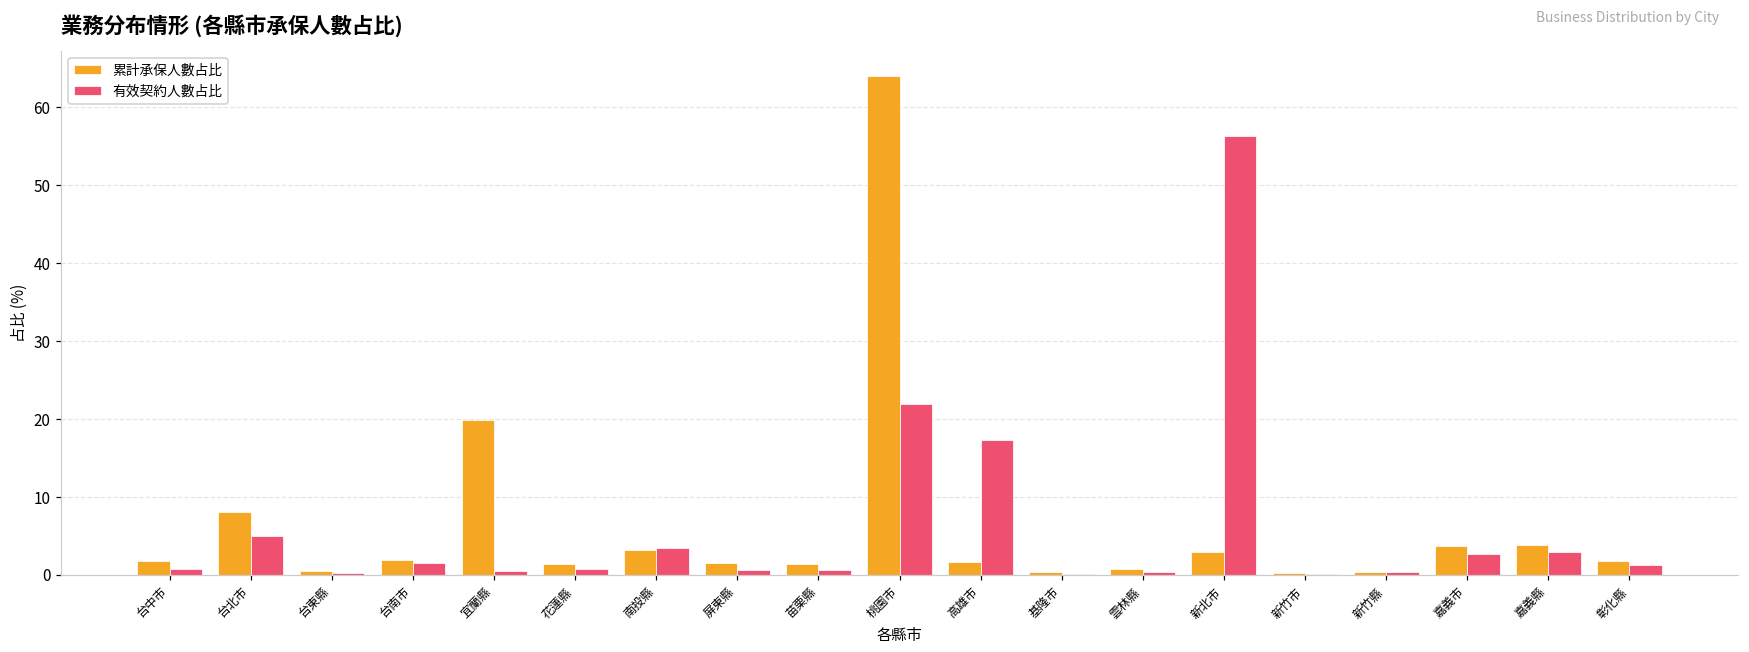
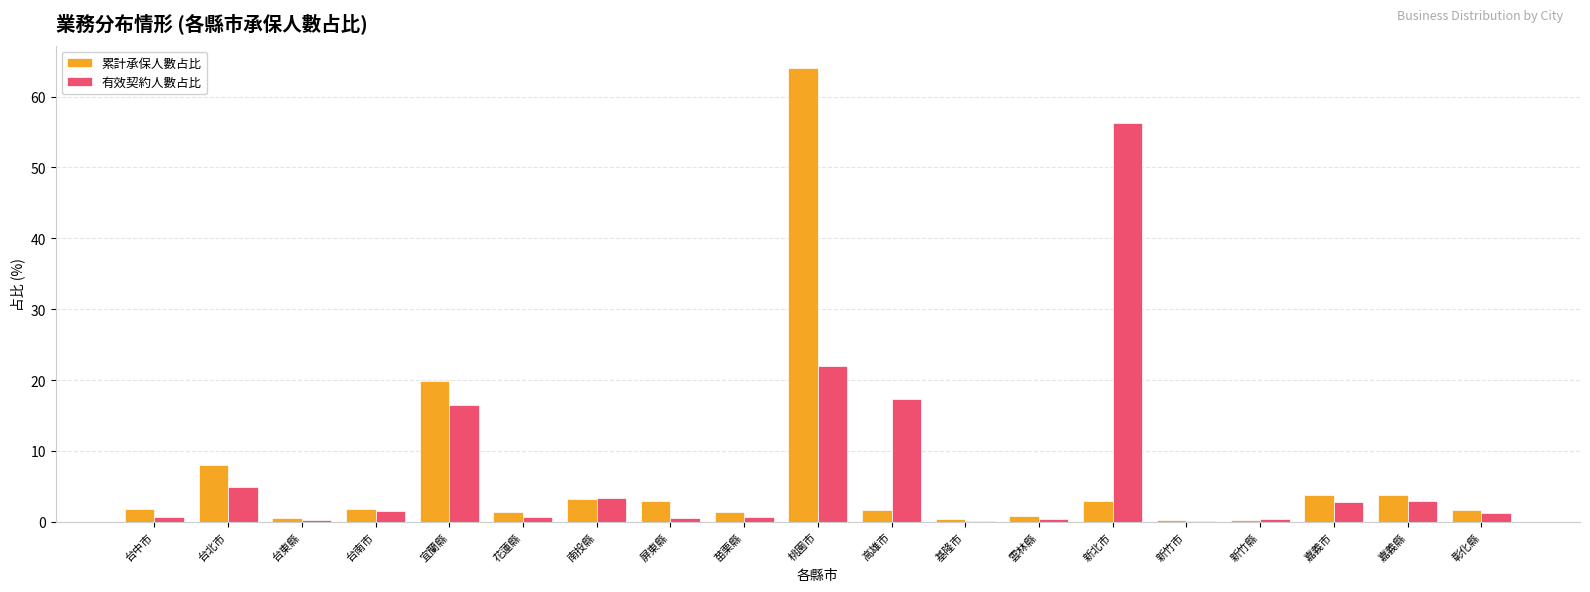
  {
    "累計承保人數占比": {
      "台中市": 2,
      "台北市": 8,
      "台東縣": 0,
      "台南市": 2,
      "宜蘭縣": 20,
      "花蓮縣": 1,
      "南投縣": 3,
-     "屏東縣": 1,
+     "屏東縣": 3,
      "苗栗縣": 1,
      "桃園市": 64,
      "高雄市": 2,
      "基隆市": 0,
      "雲林縣": 1,
      "新北市": 3,
      "嘉義市": 4,
      "嘉義縣": 4,
      "彰化縣": 2
    },
    "有效契約人數占比": {
      "台中市": 1,
      "台北市": 5,
      "台南市": 1,
-     "宜蘭縣": 0,
+     "宜蘭縣": 16,
      "花蓮縣": 1,
      "南投縣": 3,
      "屏東縣": 1,
      "苗栗縣": 1,
      "桃園市": 22,
      "高雄市": 17,
      "新北市": 56,
      "嘉義市": 3,
      "嘉義縣": 3,
      "彰化縣": 1
    }
  }
